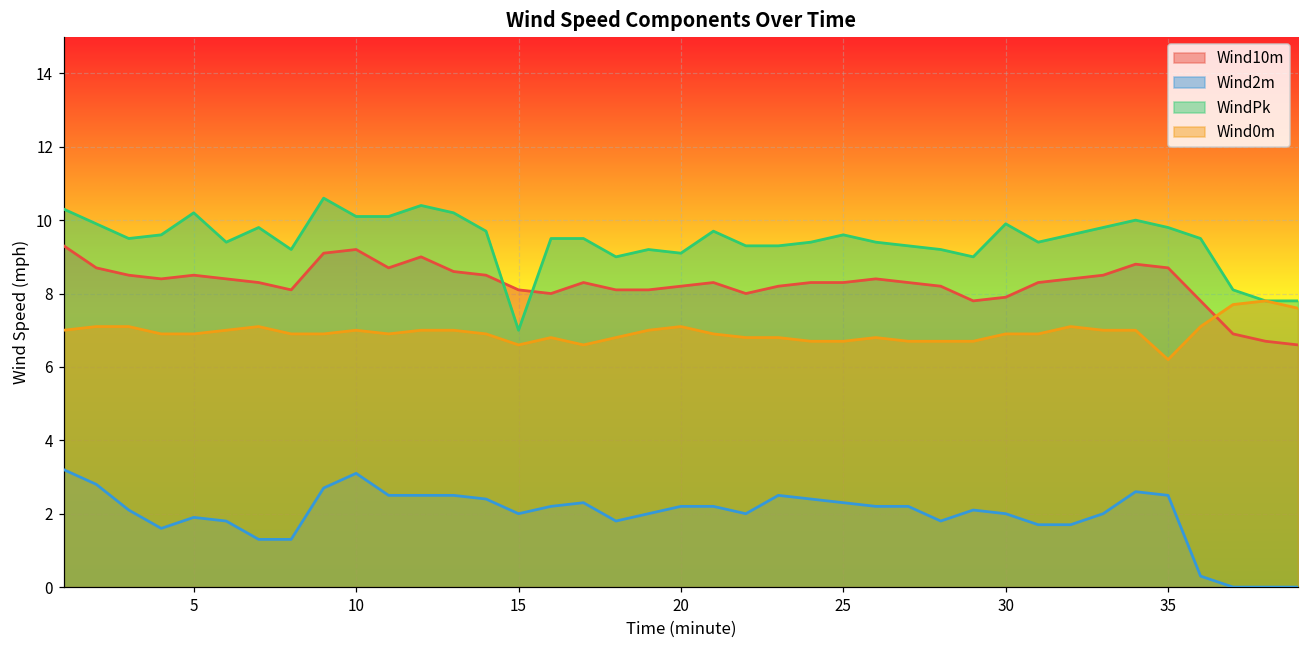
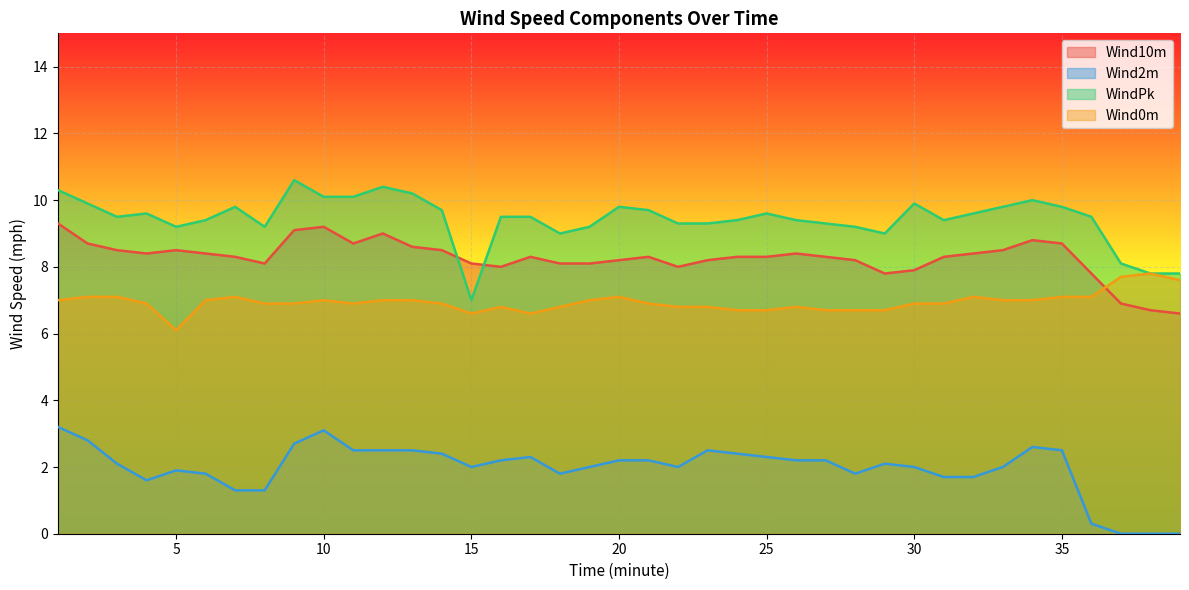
  {
    "Wind10m": {
      "5": 8.5,
      "10": 9.2,
      "15": 8.1,
      "20": 8.2,
      "25": 8.3,
      "30": 7.9,
      "35": 8.7
    },
    "Wind2m": {
      "5": 1.9,
      "10": 3.1,
      "15": 2.0,
      "20": 2.2,
      "25": 2.3,
      "30": 2.0,
      "35": 2.5
    },
    "WindPk": {
-     "5": 10.2,
+     "5": 9.2,
      "10": 10.1,
      "15": 7.0,
-     "20": 9.1,
+     "20": 9.8,
      "25": 9.6,
      "30": 9.9,
      "35": 9.8
    },
    "Wind0m": {
-     "5": 6.9,
+     "5": 6.1,
      "10": 7.0,
      "15": 6.6,
      "20": 7.1,
      "25": 6.7,
      "30": 6.9,
-     "35": 6.2
+     "35": 7.1
    }
  }
